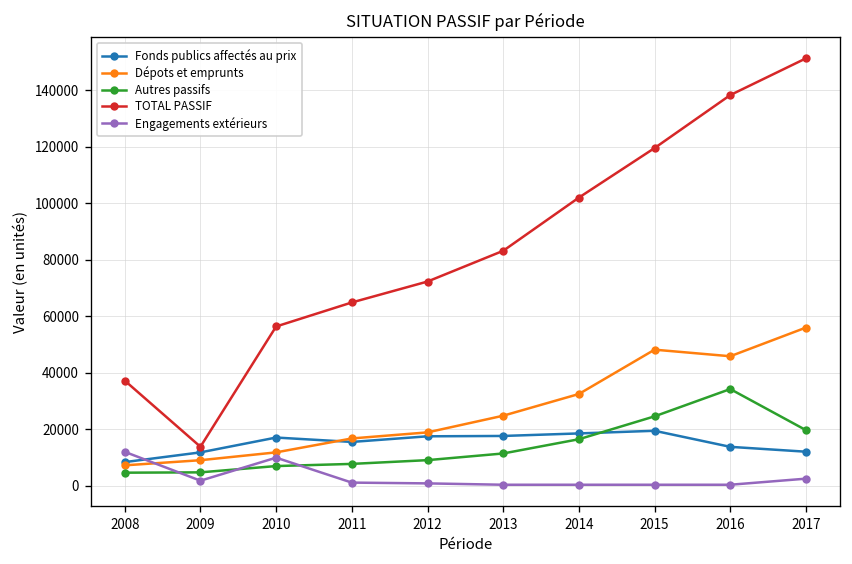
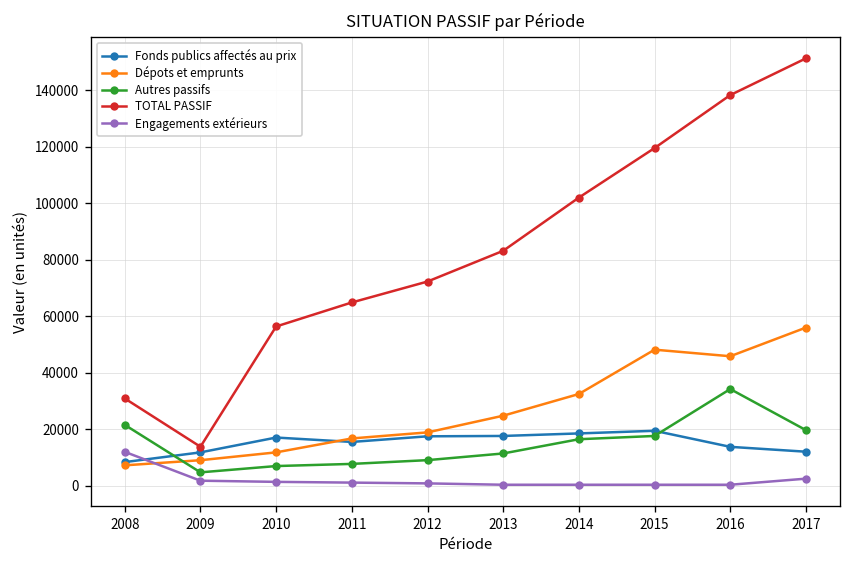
  {
    "Fonds publics affectés au prix": {
      "2008": 8000,
      "2009": 12000,
      "2010": 17000,
      "2011": 15000,
      "2012": 17000,
      "2013": 18000,
      "2014": 18000,
      "2015": 19000,
      "2016": 14000,
      "2017": 12000
    },
    "Dépots et emprunts": {
      "2008": 7000,
      "2009": 9000,
      "2010": 12000,
      "2011": 17000,
      "2012": 19000,
      "2013": 25000,
      "2014": 32000,
      "2015": 48000,
      "2016": 46000,
      "2017": 56000
    },
    "Autres passifs": {
-     "2008": 5000,
+     "2008": 22000,
      "2009": 5000,
      "2010": 7000,
      "2011": 8000,
      "2012": 9000,
      "2013": 11000,
      "2014": 16000,
-     "2015": 25000,
+     "2015": 18000,
      "2016": 34000,
      "2017": 20000
    },
    "TOTAL PASSIF": {
-     "2008": 37000,
+     "2008": 31000,
      "2009": 14000,
      "2010": 56000,
      "2011": 65000,
      "2012": 72000,
      "2013": 83000,
      "2014": 102000,
      "2015": 119000,
      "2016": 138000,
      "2017": 151000
    },
    "Engagements extérieurs": {
      "2008": 12000,
      "2009": 2000,
-     "2010": 10000,
+     "2010": 1000,
      "2011": 1000,
      "2012": 1000,
      "2013": 0,
      "2014": 0,
      "2015": 0,
      "2016": 0,
      "2017": 2000
    }
  }
